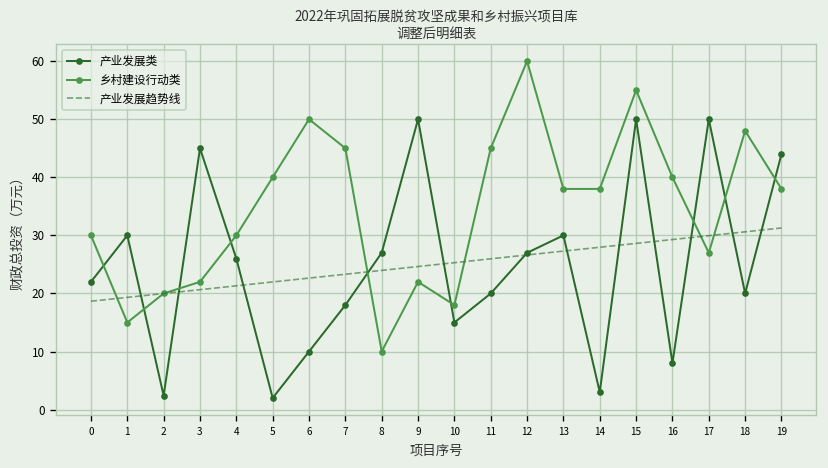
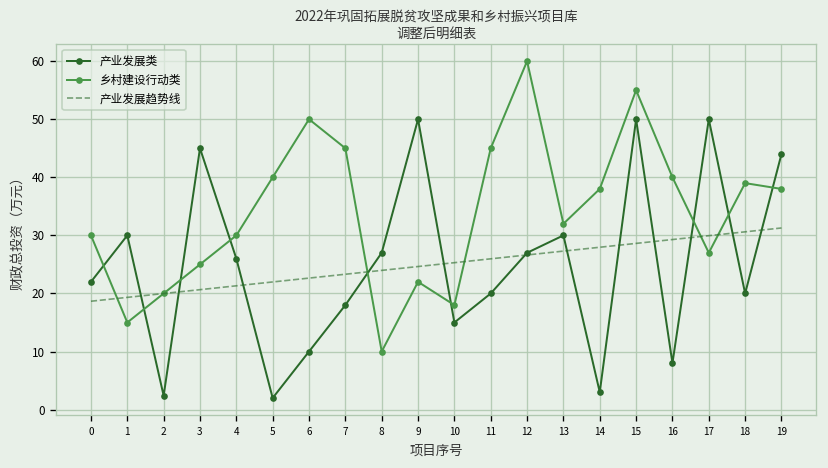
  {
    "乡村建设行动类": {
      "0": 30,
      "1": 15,
-     "3": 22,
+     "3": 25,
      "4": 30,
      "5": 40,
      "6": 50,
      "7": 45,
      "8": 10,
      "9": 22,
      "10": 18,
      "11": 45,
      "12": 60,
-     "13": 38,
+     "13": 32,
      "14": 38,
      "15": 55,
      "16": 40,
      "17": 27,
-     "18": 48,
+     "18": 39,
      "19": 38
    }
  }
